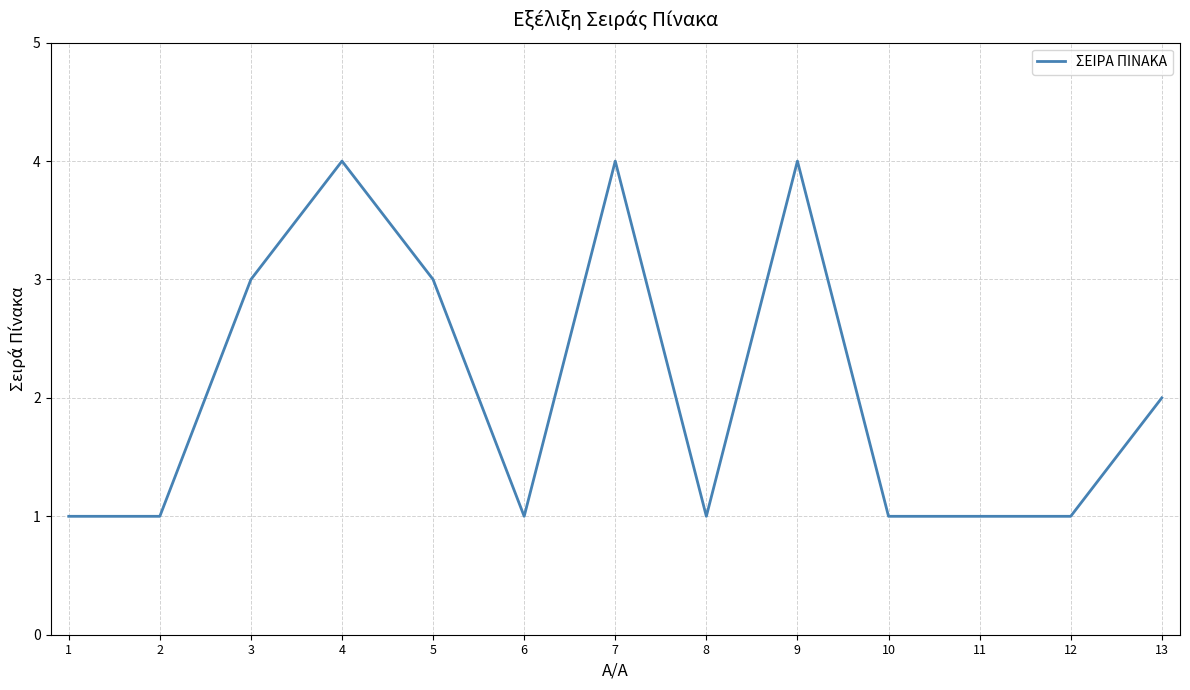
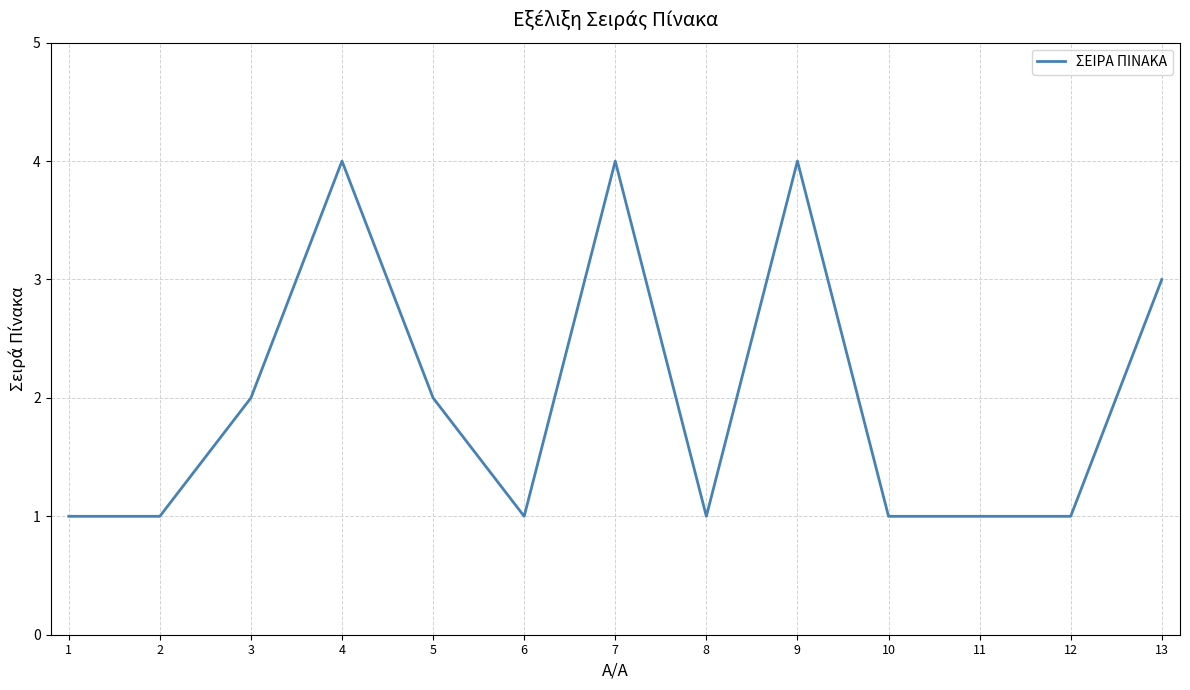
  {
    "1": 1,
    "2": 1,
-   "3": 3,
+   "3": 2,
    "4": 4,
-   "5": 3,
+   "5": 2,
    "6": 1,
    "7": 4,
    "8": 1,
    "9": 4,
    "10": 1,
    "11": 1,
    "12": 1,
-   "13": 2
+   "13": 3
  }
